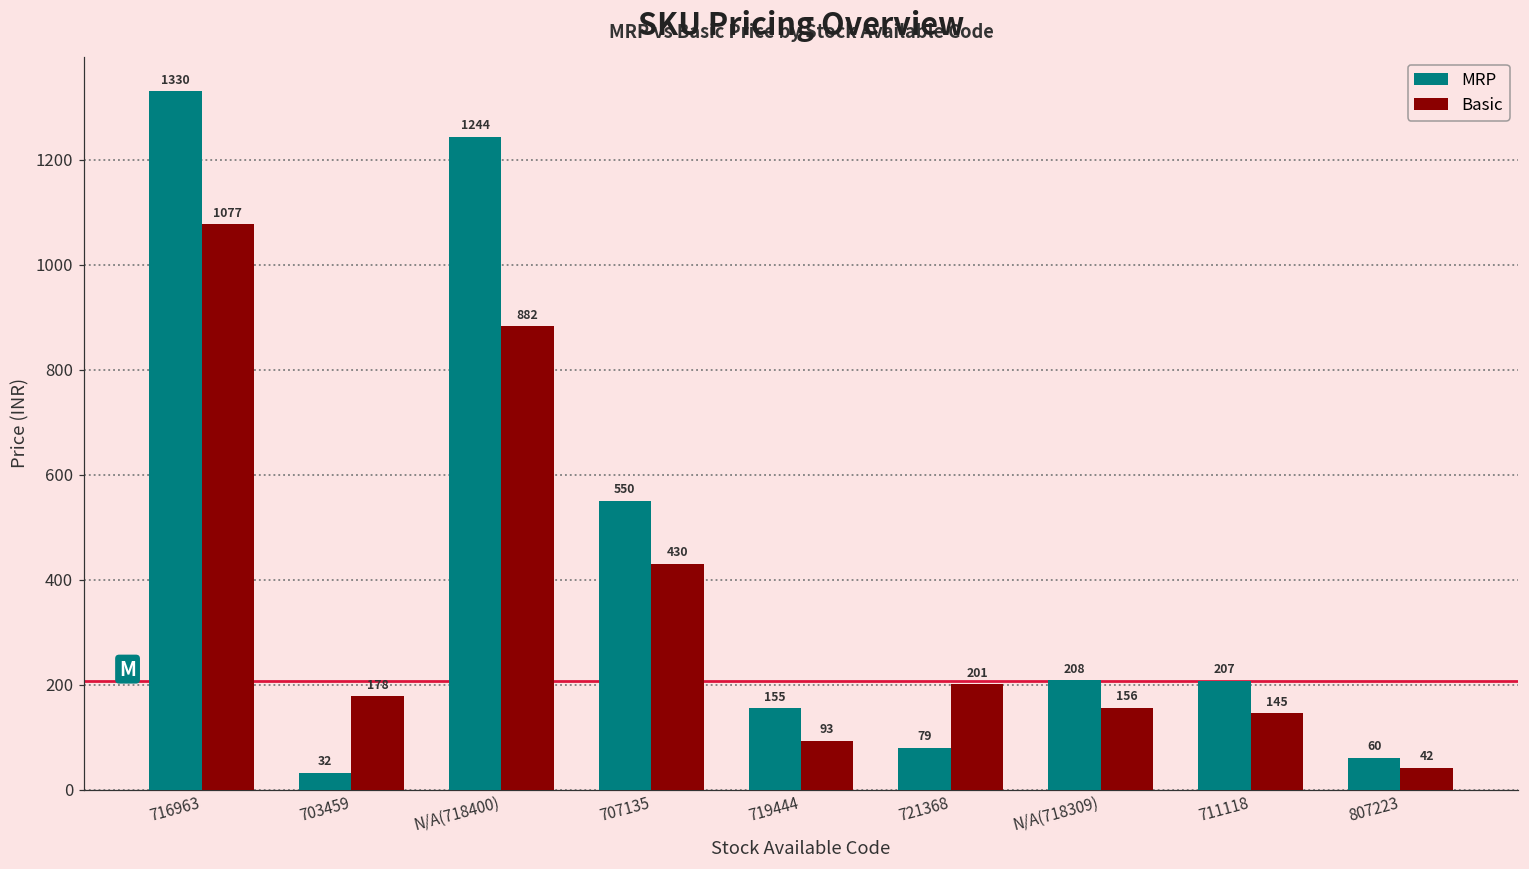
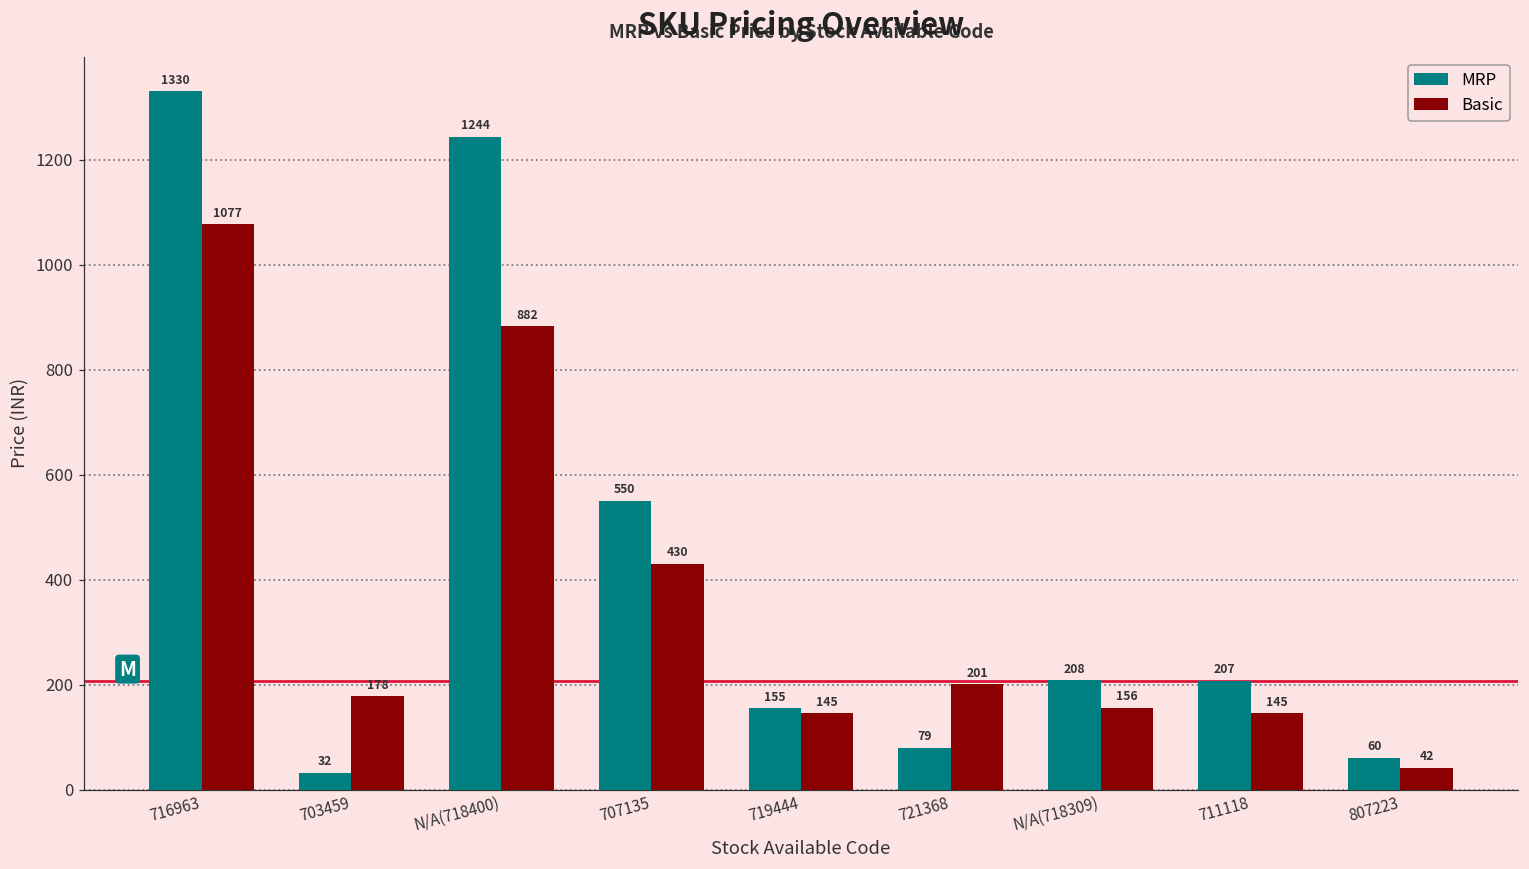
  {
    "MRP": {
      "716963": 1330,
      "703459": 32,
      "N/A(718400)": 1244,
      "707135": 550,
      "719444": 155,
      "721368": 79,
      "N/A(718309)": 208,
      "711118": 207,
      "807223": 60
    },
    "Basic": {
      "716963": 1077,
      "703459": 178,
      "N/A(718400)": 882,
      "707135": 430,
-     "719444": 93,
+     "719444": 145,
      "721368": 201,
      "N/A(718309)": 156,
      "711118": 145,
      "807223": 42
    }
  }
